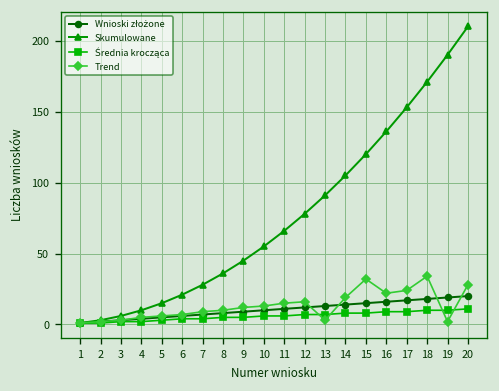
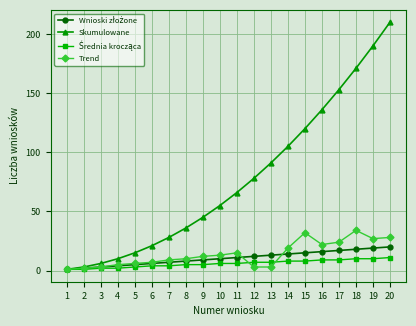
  {
    "Trend": {
      "9": 12,
      "10": 13,
      "11": 15,
-     "12": 16,
+     "12": 3,
      "13": 3,
      "14": 19,
      "15": 32,
      "16": 22,
      "17": 24,
      "18": 34,
-     "19": 2,
+     "19": 27,
      "20": 28
    }
  }
